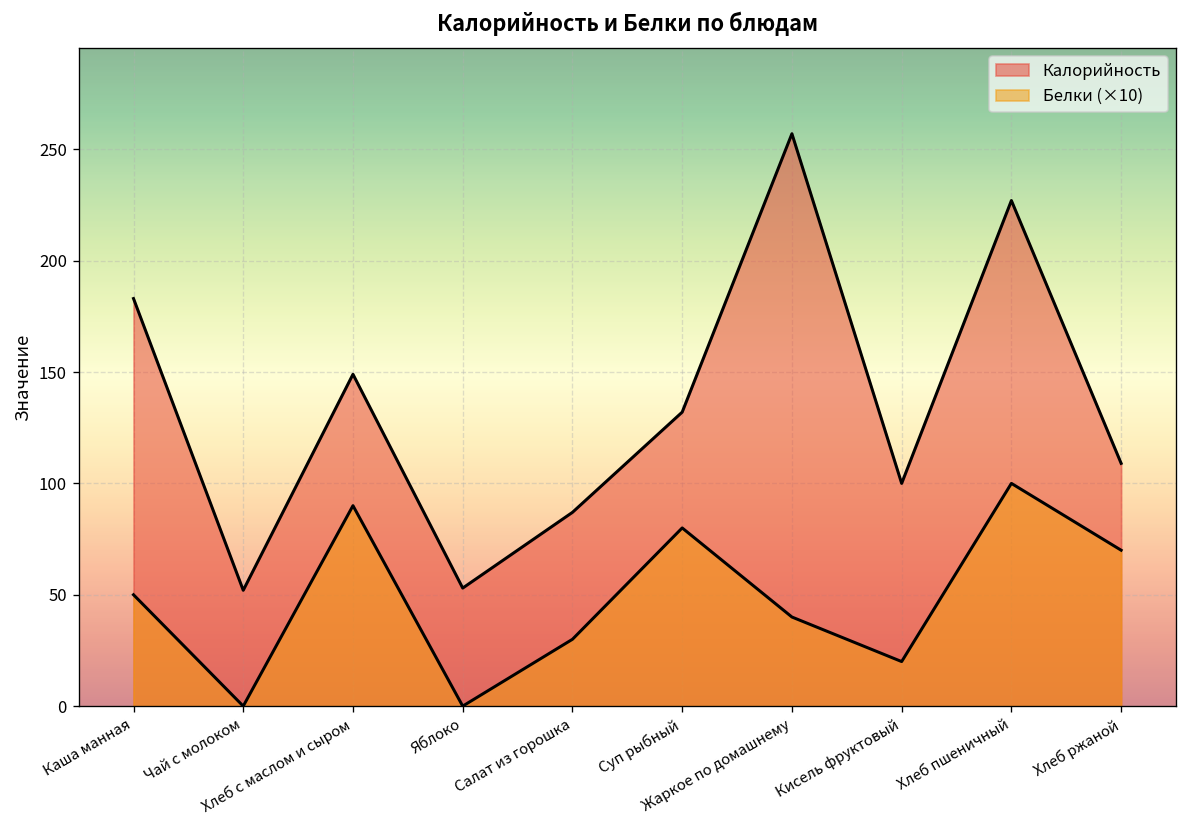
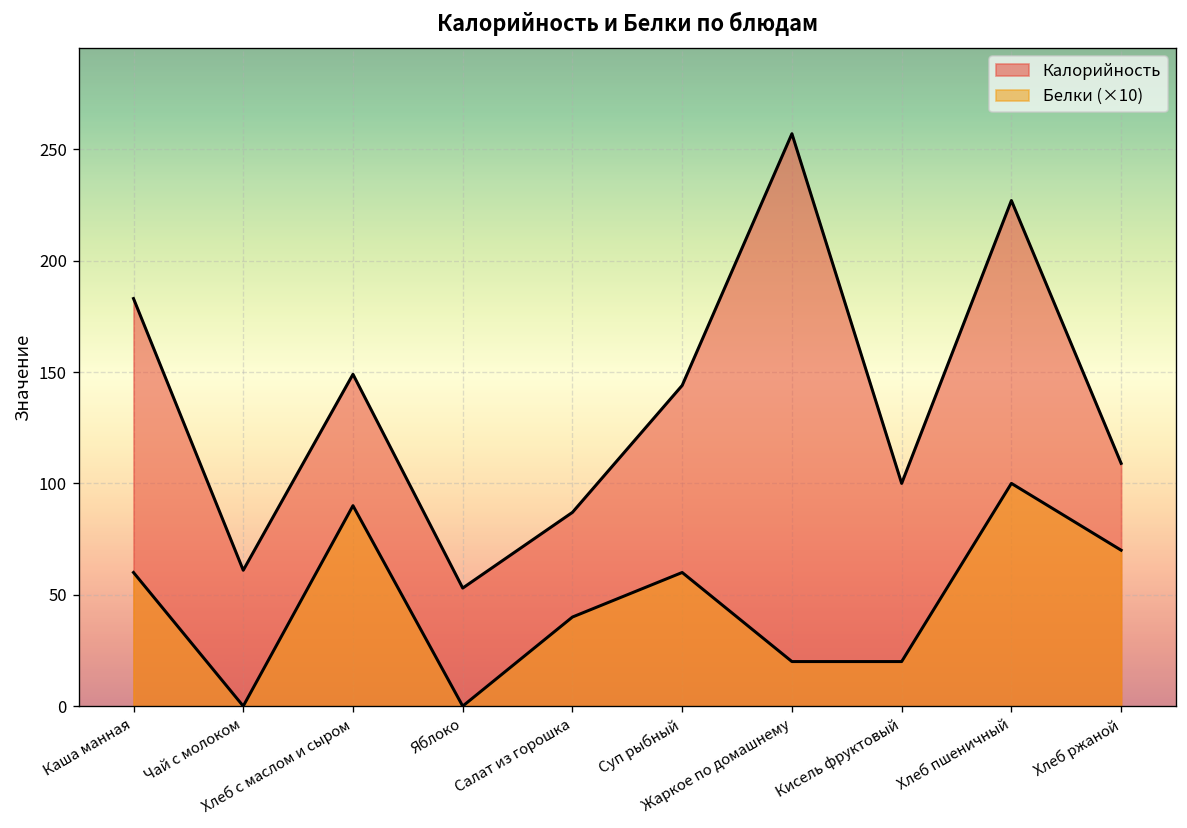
  {
    "Калорийность": {
      "Каша манная": 183,
-     "Чай с молоком": 52,
+     "Чай с молоком": 61,
      "Хлеб с маслом и сыром": 149,
      "Яблоко": 53,
      "Салат из горошка": 87,
-     "Суп рыбный": 132,
+     "Суп рыбный": 144,
      "Жаркое по домашнему": 257,
      "Кисель фруктовый": 100,
      "Хлеб пшеничный": 227,
      "Хлеб ржаной": 109
    },
    "Белки (×10)": {
-     "Каша манная": 50,
+     "Каша манная": 60,
      "Чай с молоком": 0,
      "Хлеб с маслом и сыром": 90,
      "Яблоко": 0,
-     "Салат из горошка": 30,
-     "Суп рыбный": 80,
-     "Жаркое по домашнему": 40,
+     "Салат из горошка": 40,
+     "Суп рыбный": 60,
+     "Жаркое по домашнему": 20,
      "Кисель фруктовый": 20,
      "Хлеб пшеничный": 100,
      "Хлеб ржаной": 70
    }
  }
